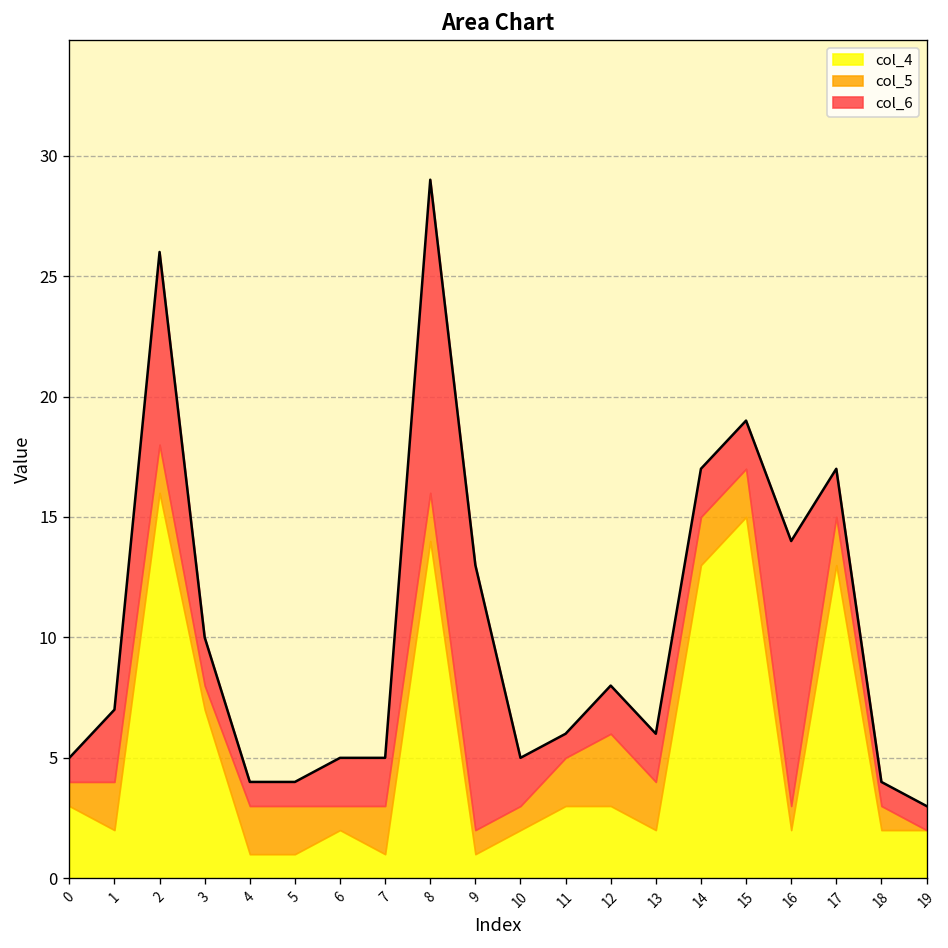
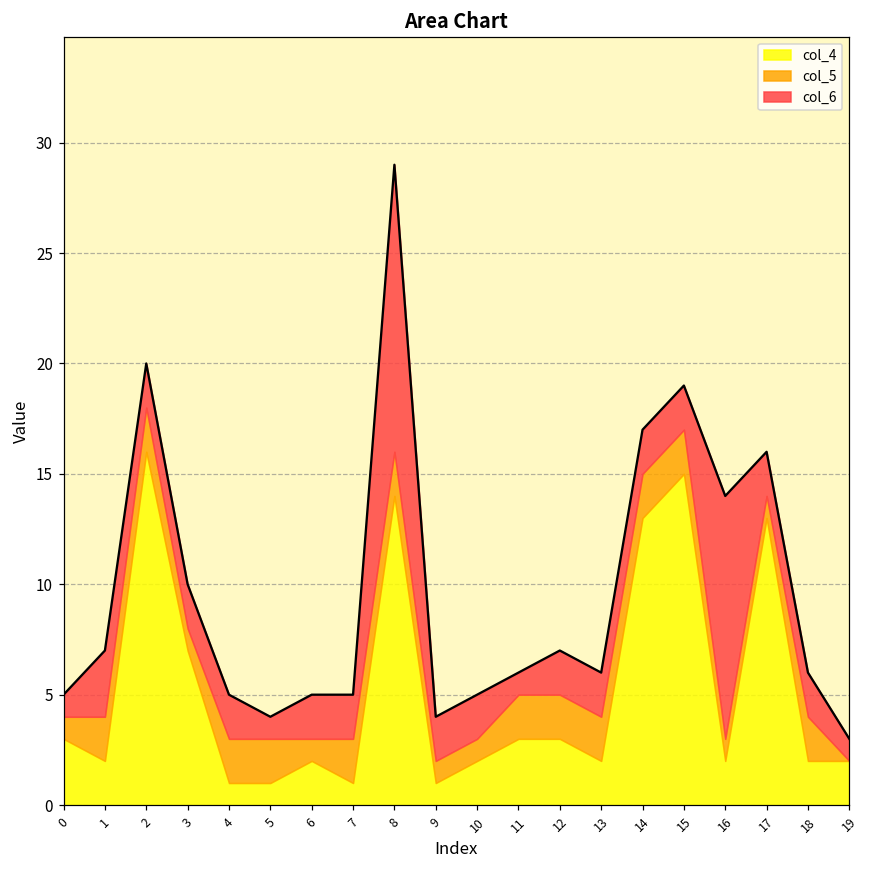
  {
    "col_4": {
      "0": 3,
      "1": 2,
      "2": 16,
      "3": 7,
      "4": 1,
      "5": 1,
      "6": 2,
      "7": 1,
      "8": 14,
      "9": 1,
      "10": 2,
      "11": 3,
      "12": 3,
      "13": 2,
      "14": 13,
      "15": 15,
      "16": 2,
      "17": 13,
      "18": 2
    },
    "col_5": {
      "0": 1,
      "1": 2,
      "2": 2,
      "3": 1,
      "4": 2,
      "5": 2,
      "6": 1,
      "7": 2,
      "8": 2,
      "9": 1,
      "10": 1,
      "11": 2,
-     "12": 3,
+     "12": 2,
      "13": 2,
      "14": 2,
      "15": 2,
      "16": 1,
-     "17": 2,
-     "18": 1
+     "17": 1,
+     "18": 2
    },
    "col_6": {
      "0": 1,
      "1": 3,
-     "2": 8,
+     "2": 2,
      "3": 2,
-     "4": 1,
+     "4": 2,
      "5": 1,
      "6": 2,
      "7": 2,
      "8": 13,
-     "9": 11,
+     "9": 2,
      "10": 2,
      "11": 1,
      "12": 2,
      "13": 2,
      "14": 2,
      "15": 2,
      "16": 11,
      "17": 2,
-     "18": 1,
+     "18": 2,
      "19": 1
    }
  }
